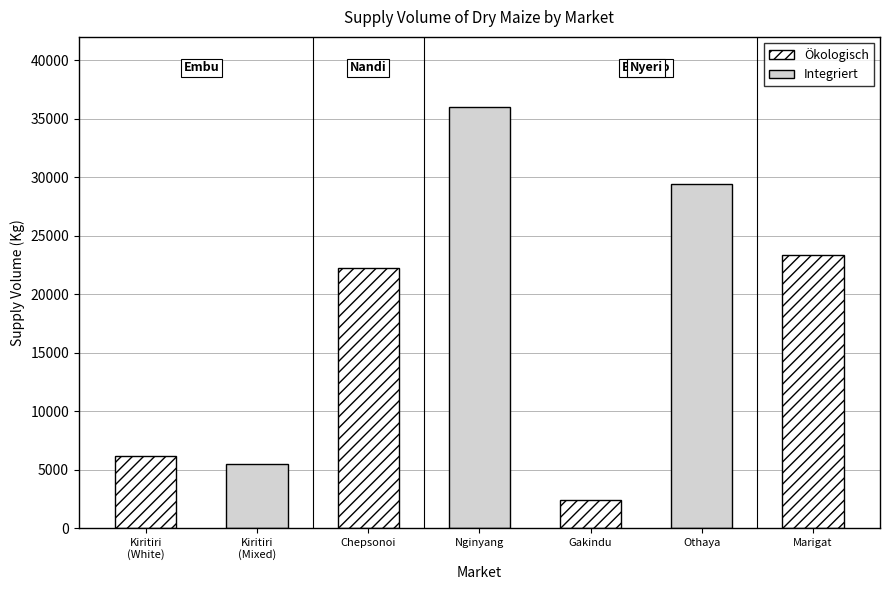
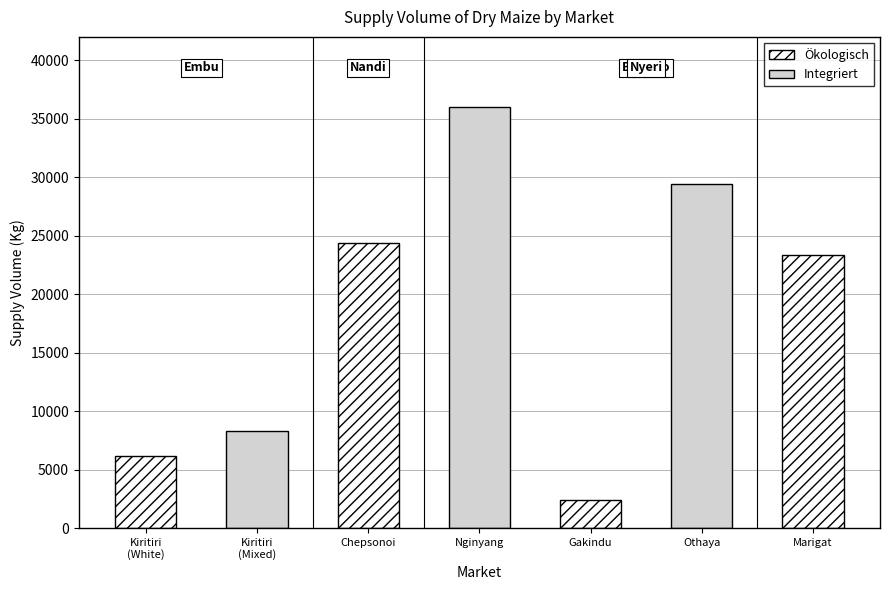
  {
    "Kiritiri (White)": 6200,
-   "Kiritiri (Mixed)": 5500,
-   "Chepsonoi": 22200,
+   "Kiritiri (Mixed)": 8300,
+   "Chepsonoi": 24400,
    "Nginyang": 36000,
    "Gakindu": 2400,
    "Othaya": 29400,
    "Marigat": 23400
  }
